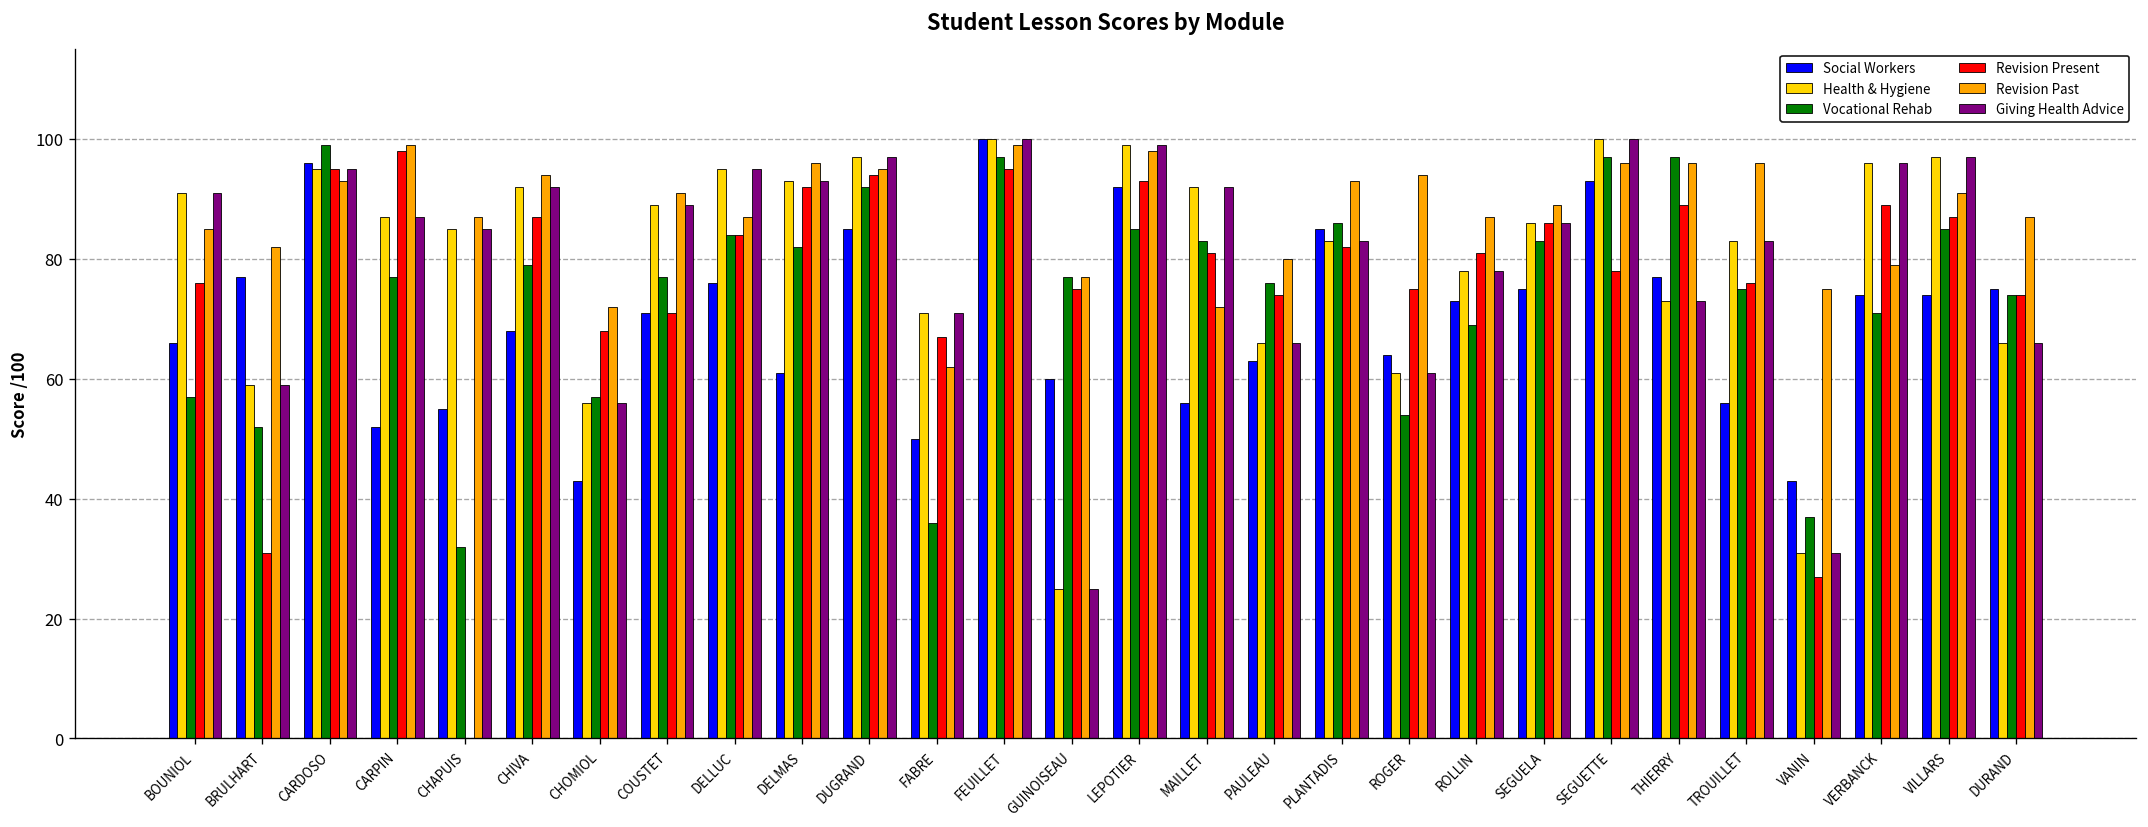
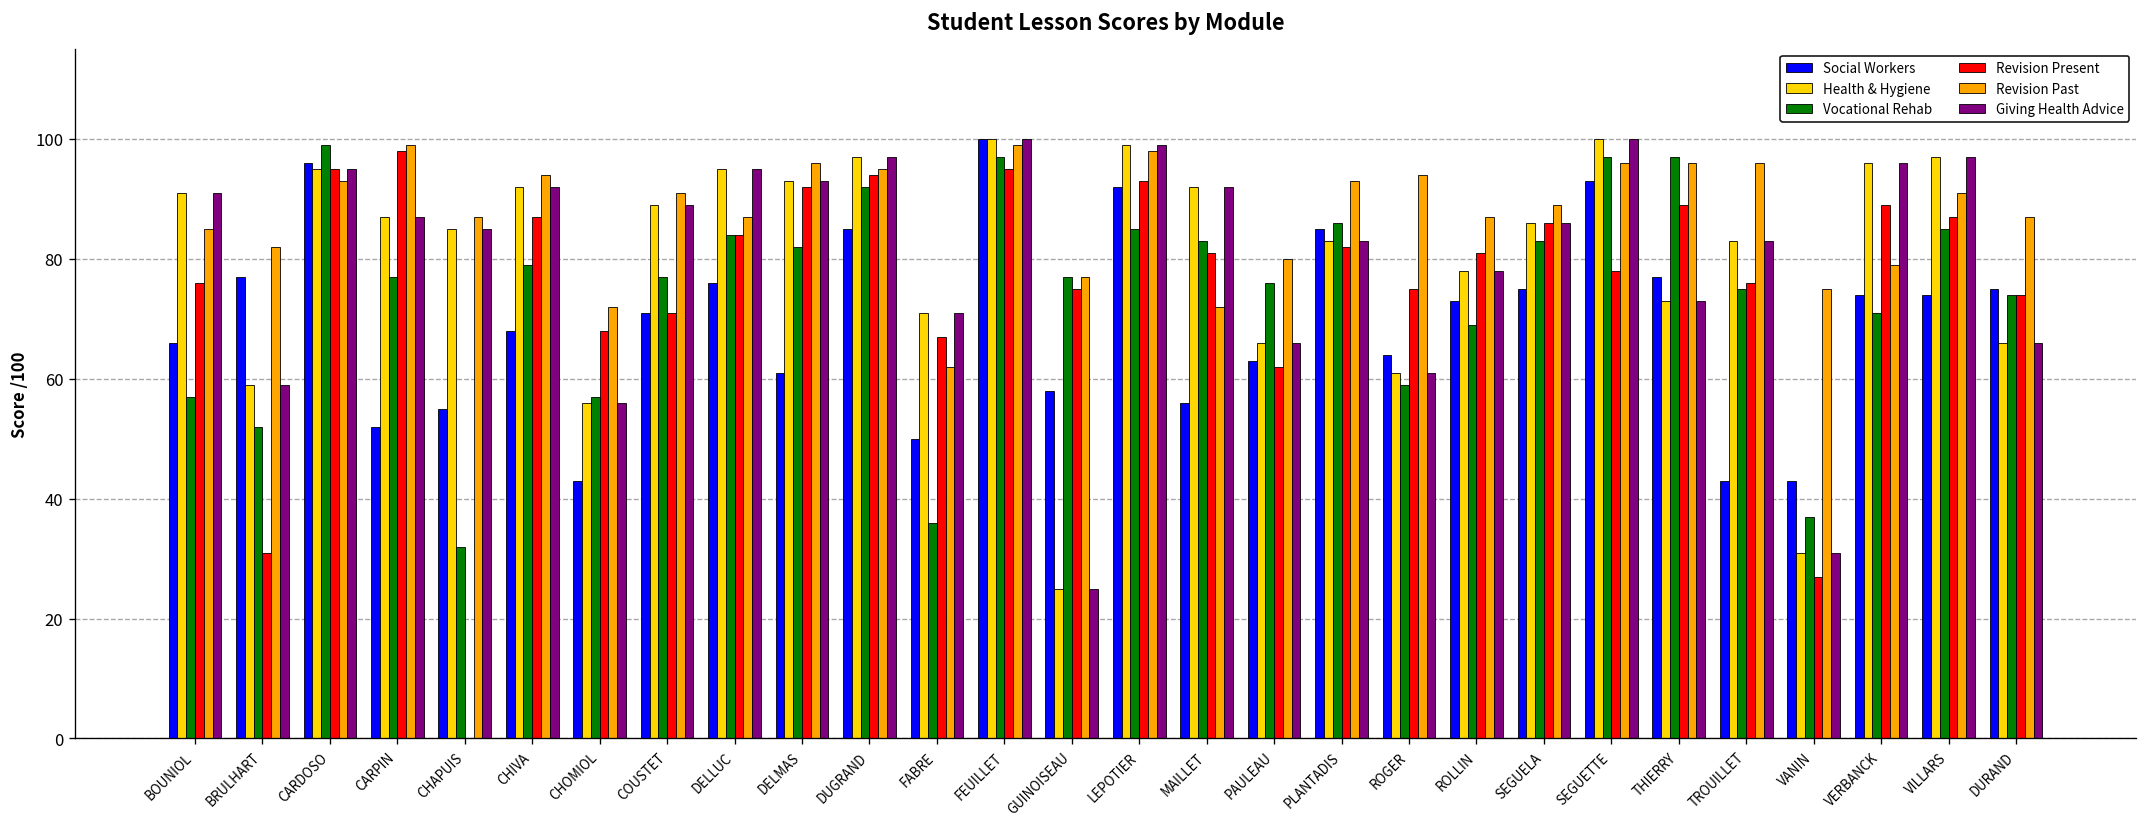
  {
    "Social Workers": {
      "BOUNIOL": 66,
      "BRULHART": 77,
      "CARDOSO": 96,
      "CARPIN": 52,
      "CHAPUIS": 55,
      "CHIVA": 68,
      "CHOMIOL": 43,
      "COUSTET": 71,
      "DELLUC": 76,
      "DELMAS": 61,
      "DUGRAND": 85,
      "FABRE": 50,
      "FEUILLET": 100,
-     "GUINOISEAU": 60,
+     "GUINOISEAU": 58,
      "LEPOTIER": 92,
      "MAILLET": 56,
      "PAULEAU": 63,
      "PLANTADIS": 85,
      "ROGER": 64,
      "ROLLIN": 73,
      "SEGUELA": 75,
      "SEGUETTE": 93,
      "THIERRY": 77,
-     "TROUILLET": 56,
+     "TROUILLET": 43,
      "VANIN": 43,
      "VERBANCK": 74,
      "VILLARS": 74,
      "DURAND": 75
    },
    "Vocational Rehab": {
      "BOUNIOL": 57,
      "BRULHART": 52,
      "CARDOSO": 99,
      "CARPIN": 77,
      "CHAPUIS": 32,
      "CHIVA": 79,
      "CHOMIOL": 57,
      "COUSTET": 77,
      "DELLUC": 84,
      "DELMAS": 82,
      "DUGRAND": 92,
      "FABRE": 36,
      "FEUILLET": 97,
      "GUINOISEAU": 77,
      "LEPOTIER": 85,
      "MAILLET": 83,
      "PAULEAU": 76,
      "PLANTADIS": 86,
-     "ROGER": 54,
+     "ROGER": 59,
      "ROLLIN": 69,
      "SEGUELA": 83,
      "SEGUETTE": 97,
      "THIERRY": 97,
      "TROUILLET": 75,
      "VANIN": 37,
      "VERBANCK": 71,
      "VILLARS": 85,
      "DURAND": 74
    },
    "Revision Present": {
      "BOUNIOL": 76,
      "BRULHART": 31,
      "CARDOSO": 95,
      "CARPIN": 98,
      "CHAPUIS": 0,
      "CHIVA": 87,
      "CHOMIOL": 68,
      "COUSTET": 71,
      "DELLUC": 84,
      "DELMAS": 92,
      "DUGRAND": 94,
      "FABRE": 67,
      "FEUILLET": 95,
      "GUINOISEAU": 75,
      "LEPOTIER": 93,
      "MAILLET": 81,
-     "PAULEAU": 74,
+     "PAULEAU": 62,
      "PLANTADIS": 82,
      "ROGER": 75,
      "ROLLIN": 81,
      "SEGUELA": 86,
      "SEGUETTE": 78,
      "THIERRY": 89,
      "TROUILLET": 76,
      "VANIN": 27,
      "VERBANCK": 89,
      "VILLARS": 87,
      "DURAND": 74
    },
    "Giving Health Advice": {
      "BOUNIOL": 91,
      "BRULHART": 59,
      "CARDOSO": 95,
      "CARPIN": 87,
      "CHAPUIS": 85,
      "CHIVA": 92,
      "CHOMIOL": 56,
      "COUSTET": 89,
      "DELLUC": 95,
      "DELMAS": 93,
      "DUGRAND": 97,
      "FABRE": 71,
      "FEUILLET": 100,
      "GUINOISEAU": 25,
      "LEPOTIER": 99,
      "MAILLET": 92,
      "PAULEAU": 66,
      "PLANTADIS": 83,
      "ROGER": 61,
      "ROLLIN": 78,
      "SEGUELA": 86,
      "SEGUETTE": 100,
      "THIERRY": 73,
      "TROUILLET": 83,
      "VANIN": 31,
      "VERBANCK": 96,
      "VILLARS": 97,
      "DURAND": 66
    }
  }
